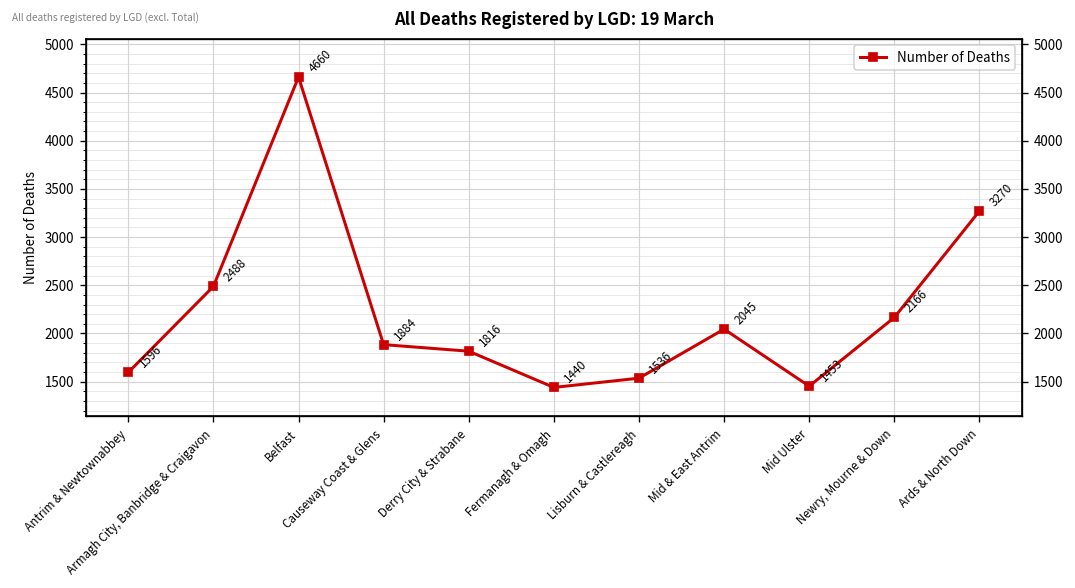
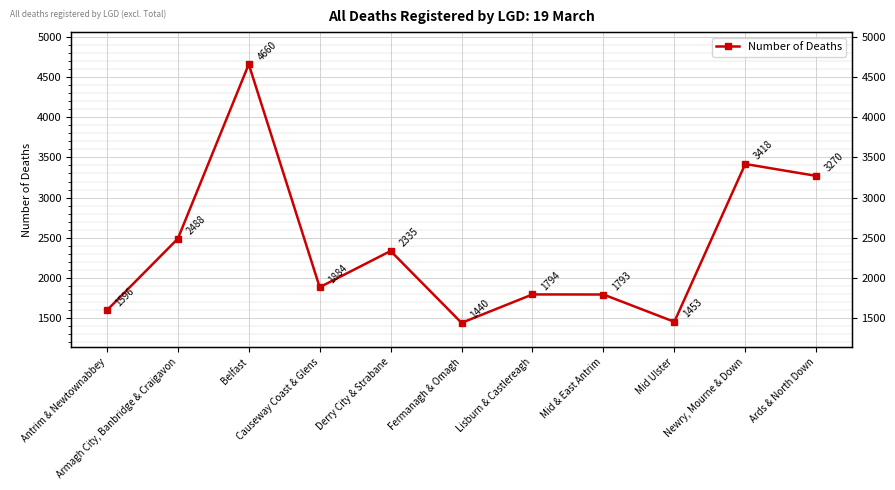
  {
    "Antrim & Newtownabbey": 1596,
    "Armagh City, Banbridge & Craigavon": 2488,
    "Belfast": 4660,
    "Causeway Coast & Glens": 1884,
-   "Derry City & Strabane": 1816,
+   "Derry City & Strabane": 2335,
    "Fermanagh & Omagh": 1440,
-   "Lisburn & Castlereagh": 1536,
-   "Mid & East Antrim": 2045,
+   "Lisburn & Castlereagh": 1794,
+   "Mid & East Antrim": 1793,
    "Mid Ulster": 1453,
-   "Newry, Mourne & Down": 2166,
+   "Newry, Mourne & Down": 3418,
    "Ards & North Down": 3270
  }
